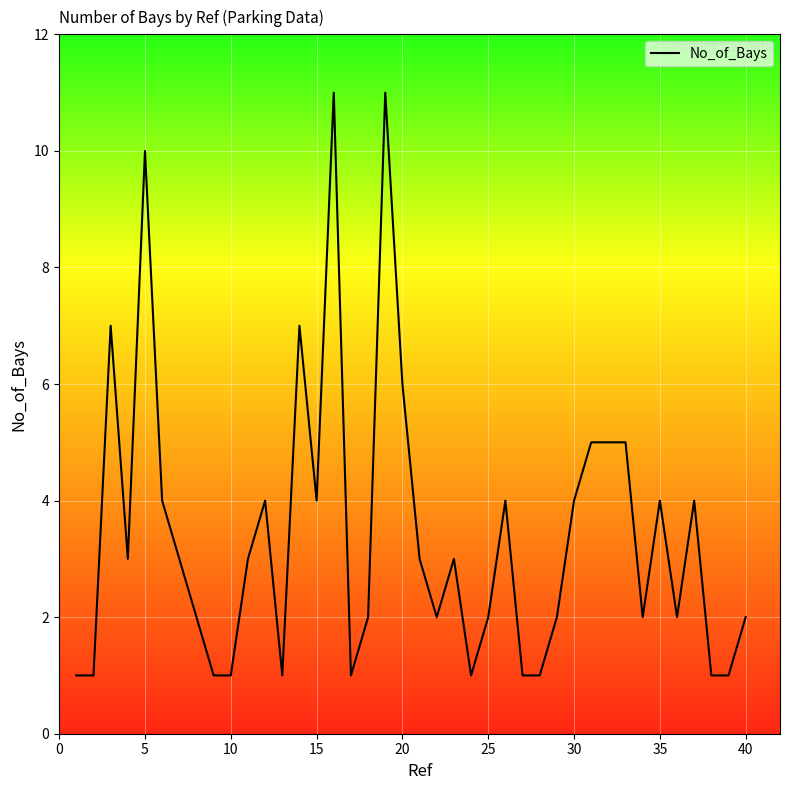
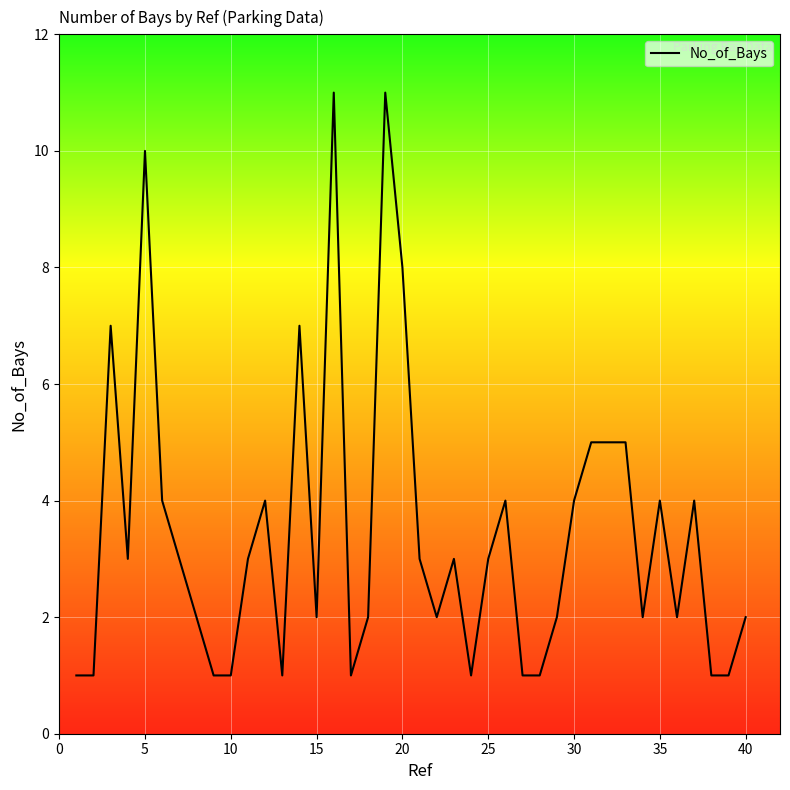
  {
    "5": 10,
    "10": 1,
-   "15": 4,
-   "20": 6,
-   "25": 2,
+   "15": 2,
+   "20": 8,
+   "25": 3,
    "30": 4,
    "35": 4,
    "40": 2
  }
